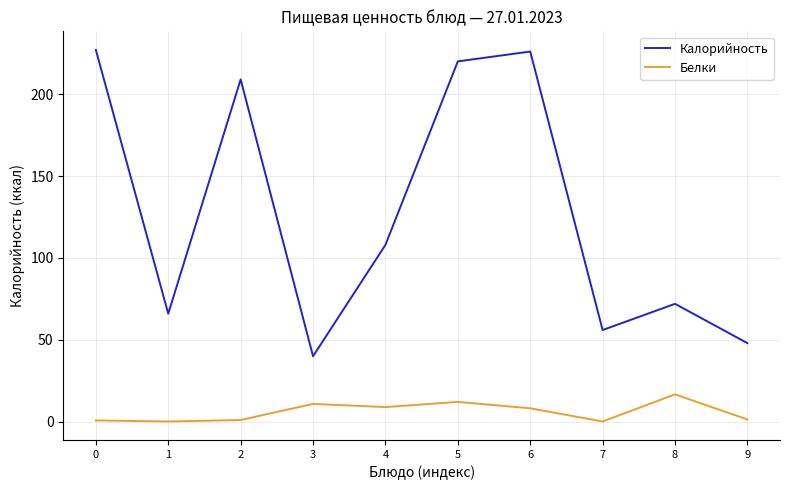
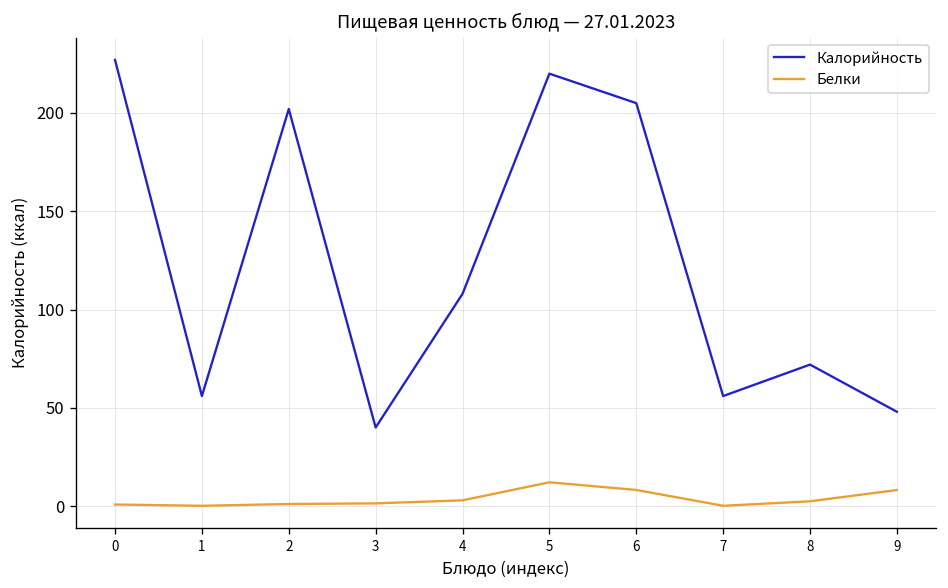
  {
    "Калорийность": {
      "0": 227,
-     "1": 66,
-     "2": 209,
+     "1": 56,
+     "2": 202,
      "3": 40,
      "4": 108,
      "5": 220,
-     "6": 226,
+     "6": 205,
      "7": 56,
      "8": 72,
      "9": 48
    },
    "Белки": {
      "0": 1,
      "1": 0,
      "2": 1,
-     "3": 11,
-     "4": 9,
+     "3": 1,
+     "4": 3,
      "5": 12,
      "6": 8,
      "7": 0,
-     "8": 17,
-     "9": 1
+     "8": 2,
+     "9": 8
    }
  }
